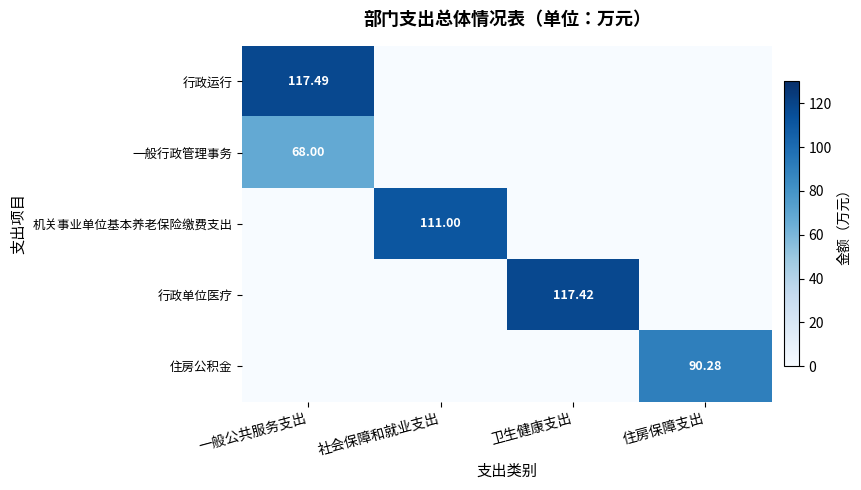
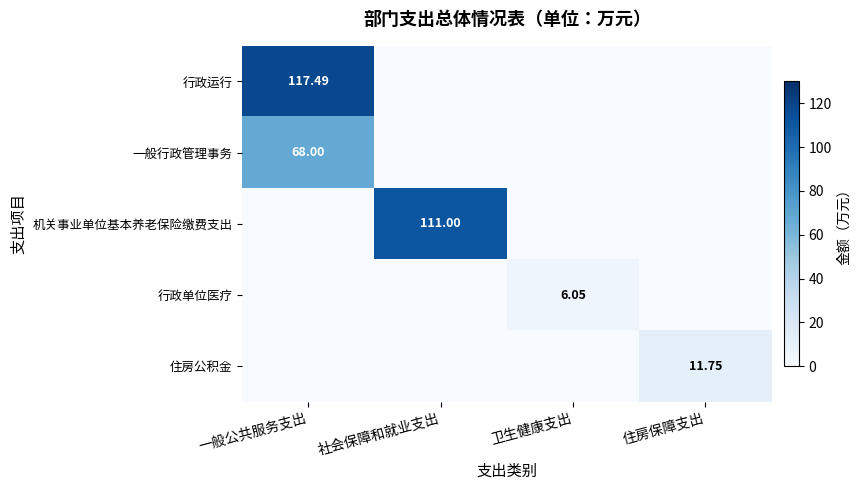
  {
    "行政运行": {
      "一般公共服务支出": 117.49
    },
    "一般行政管理事务": {
      "一般公共服务支出": 68.00
    },
    "机关事业单位基本养老保险缴费支出": {
      "社会保障和就业支出": 111.00
    },
    "行政单位医疗": {
-     "卫生健康支出": 117.42
+     "卫生健康支出": 6.05
    },
    "住房公积金": {
-     "住房保障支出": 90.28
+     "住房保障支出": 11.75
    }
  }
